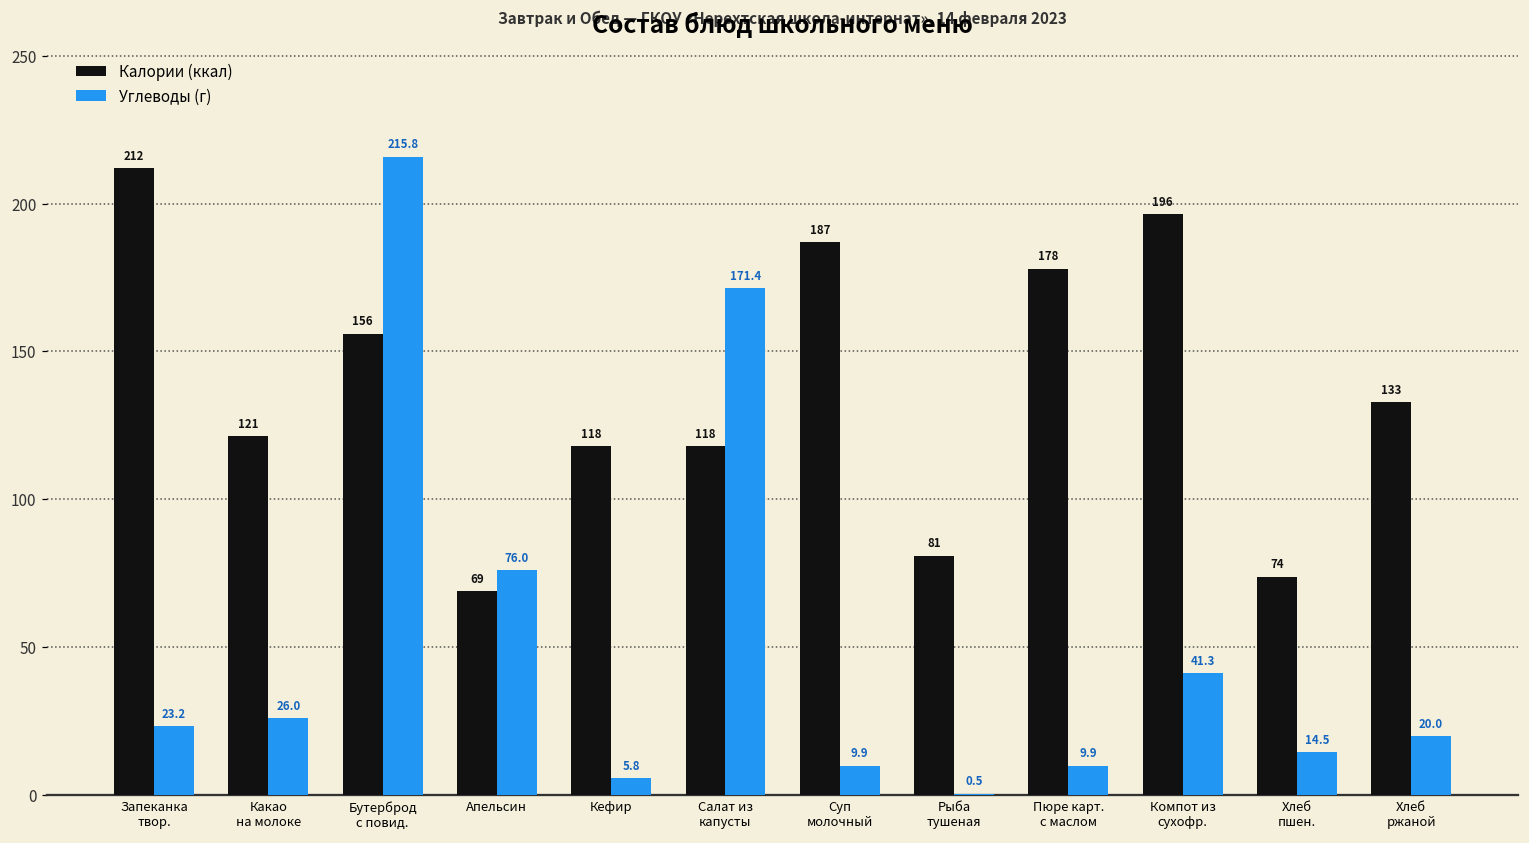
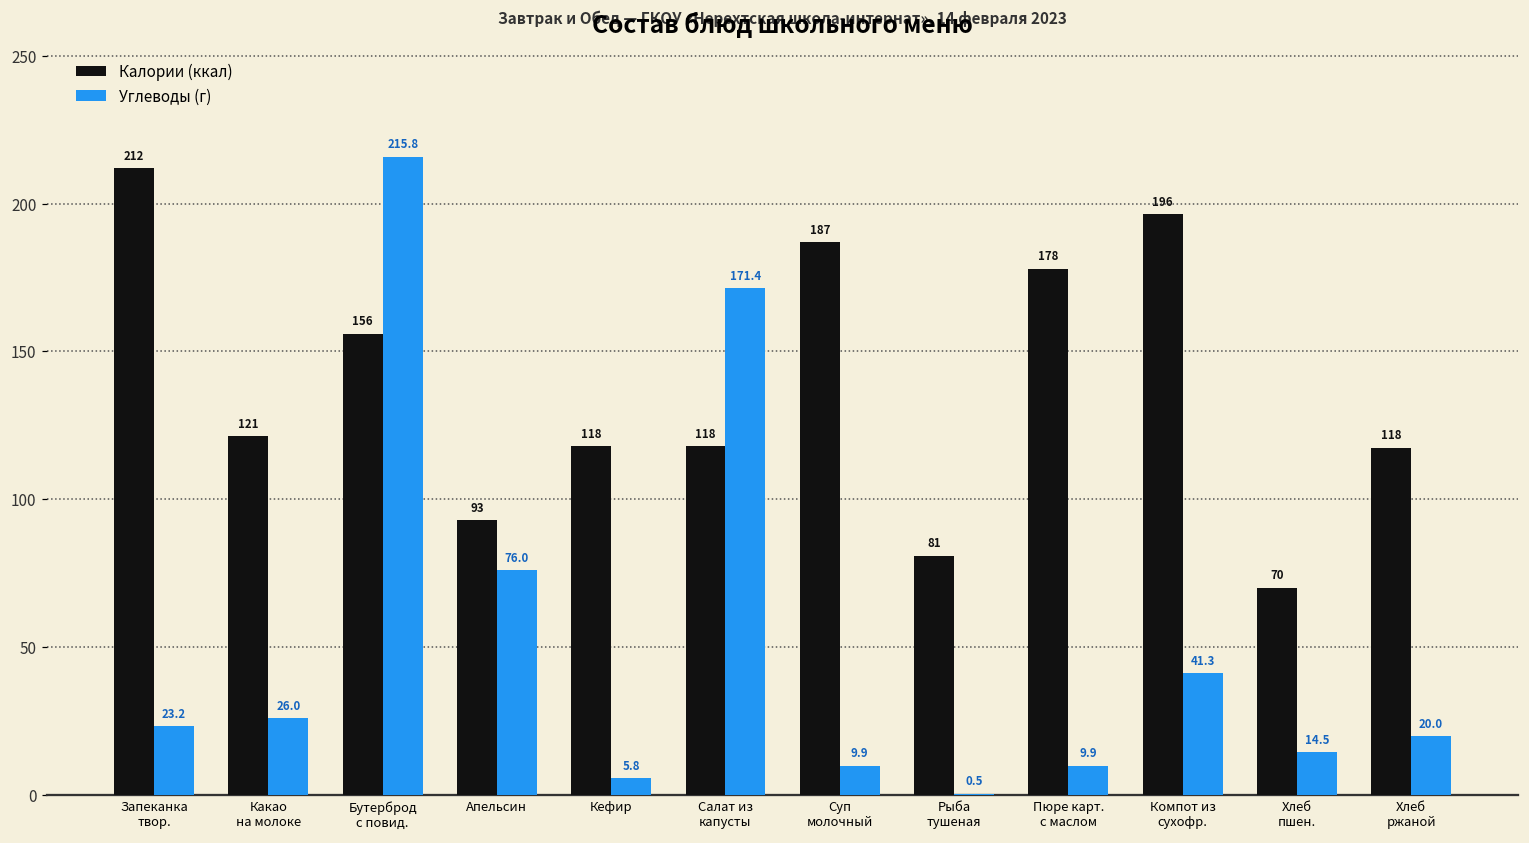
  {
    "Калории (ккал)": {
      "Запеканка твор.": 212,
      "Какао на молоке": 121,
      "Бутерброд с повид.": 156,
-     "Апельсин": 69,
+     "Апельсин": 93,
      "Кефир": 118,
      "Салат из капусты": 118,
      "Суп молочный": 187,
      "Рыба тушеная": 81,
      "Пюре карт. с маслом": 178,
      "Компот из сухофр.": 196,
-     "Хлеб пшен.": 74,
-     "Хлеб ржаной": 133
+     "Хлеб пшен.": 70,
+     "Хлеб ржаной": 118
    },
    "Углеводы (г)": {
      "Запеканка твор.": 23.2,
      "Какао на молоке": 26.0,
      "Бутерброд с повид.": 215.8,
      "Апельсин": 76.0,
      "Кефир": 5.8,
      "Салат из капусты": 171.4,
      "Суп молочный": 9.9,
      "Рыба тушеная": 0.5,
      "Пюре карт. с маслом": 9.9,
      "Компот из сухофр.": 41.3,
      "Хлеб пшен.": 14.5,
      "Хлеб ржаной": 20.0
    }
  }
